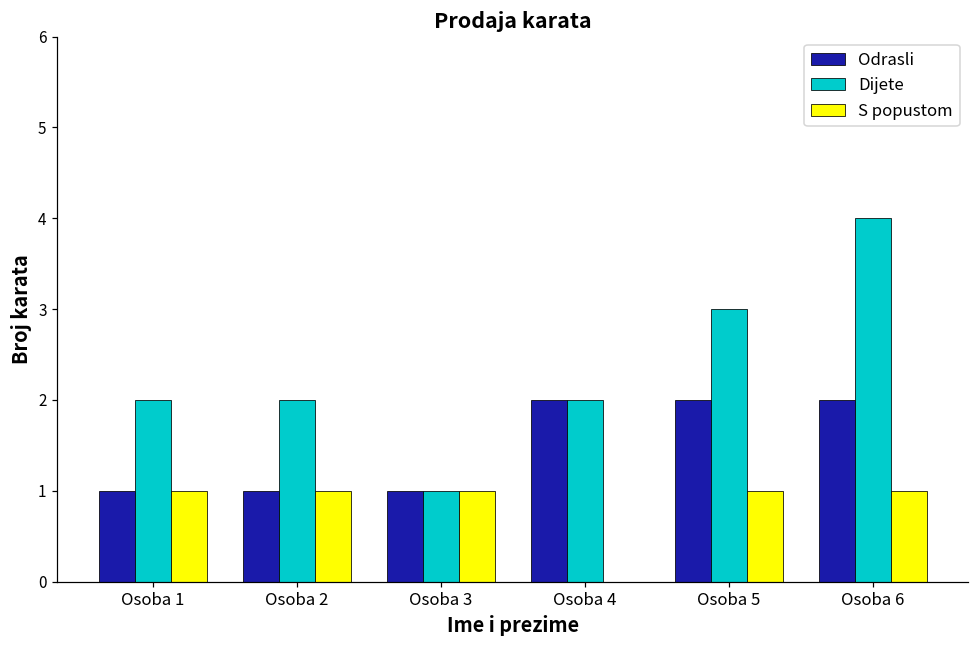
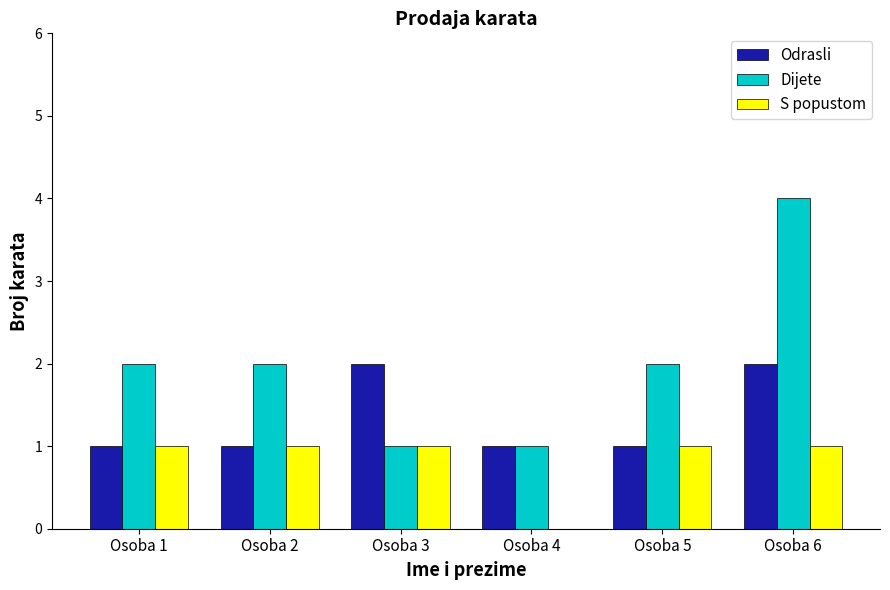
  {
    "Odrasli": {
      "Osoba 1": 1,
      "Osoba 2": 1,
-     "Osoba 3": 1,
-     "Osoba 4": 2,
-     "Osoba 5": 2,
+     "Osoba 3": 2,
+     "Osoba 4": 1,
+     "Osoba 5": 1,
      "Osoba 6": 2
    },
    "Dijete": {
      "Osoba 1": 2,
      "Osoba 2": 2,
      "Osoba 3": 1,
-     "Osoba 4": 2,
-     "Osoba 5": 3,
+     "Osoba 4": 1,
+     "Osoba 5": 2,
      "Osoba 6": 4
    },
    "S popustom": {
      "Osoba 1": 1,
      "Osoba 2": 1,
      "Osoba 3": 1,
      "Osoba 4": 0,
      "Osoba 5": 1,
      "Osoba 6": 1
    }
  }
